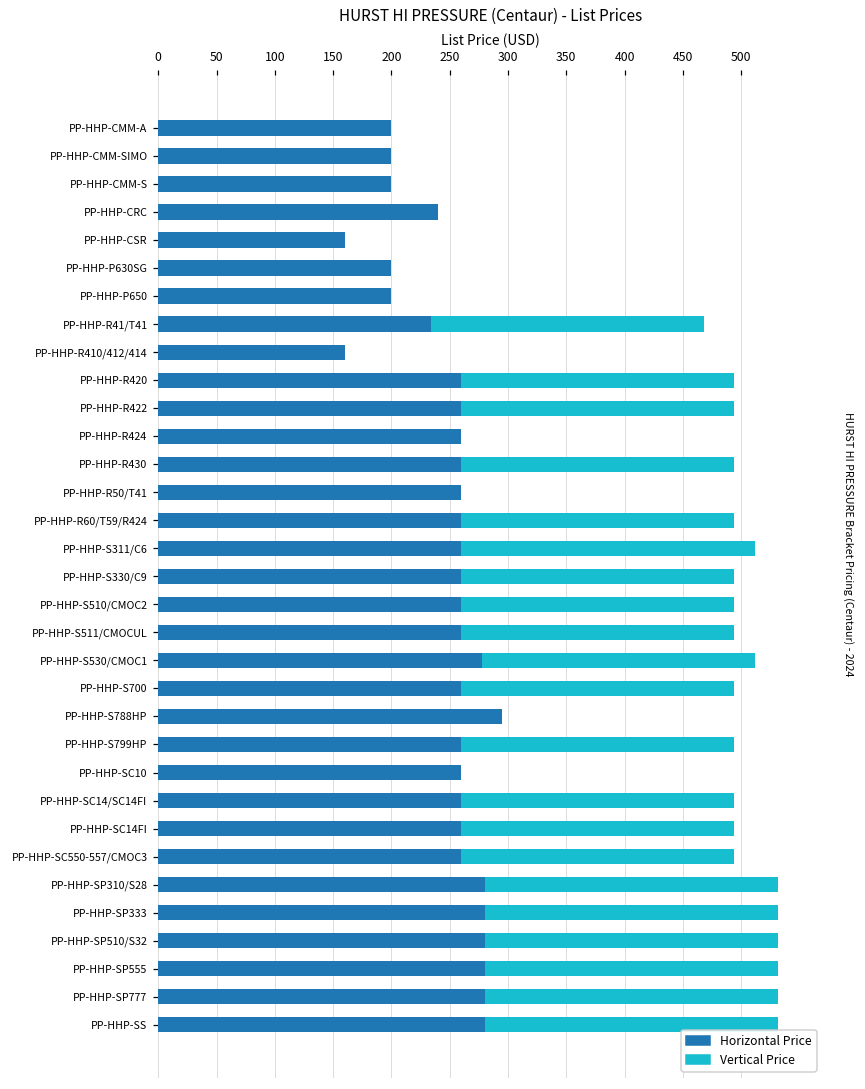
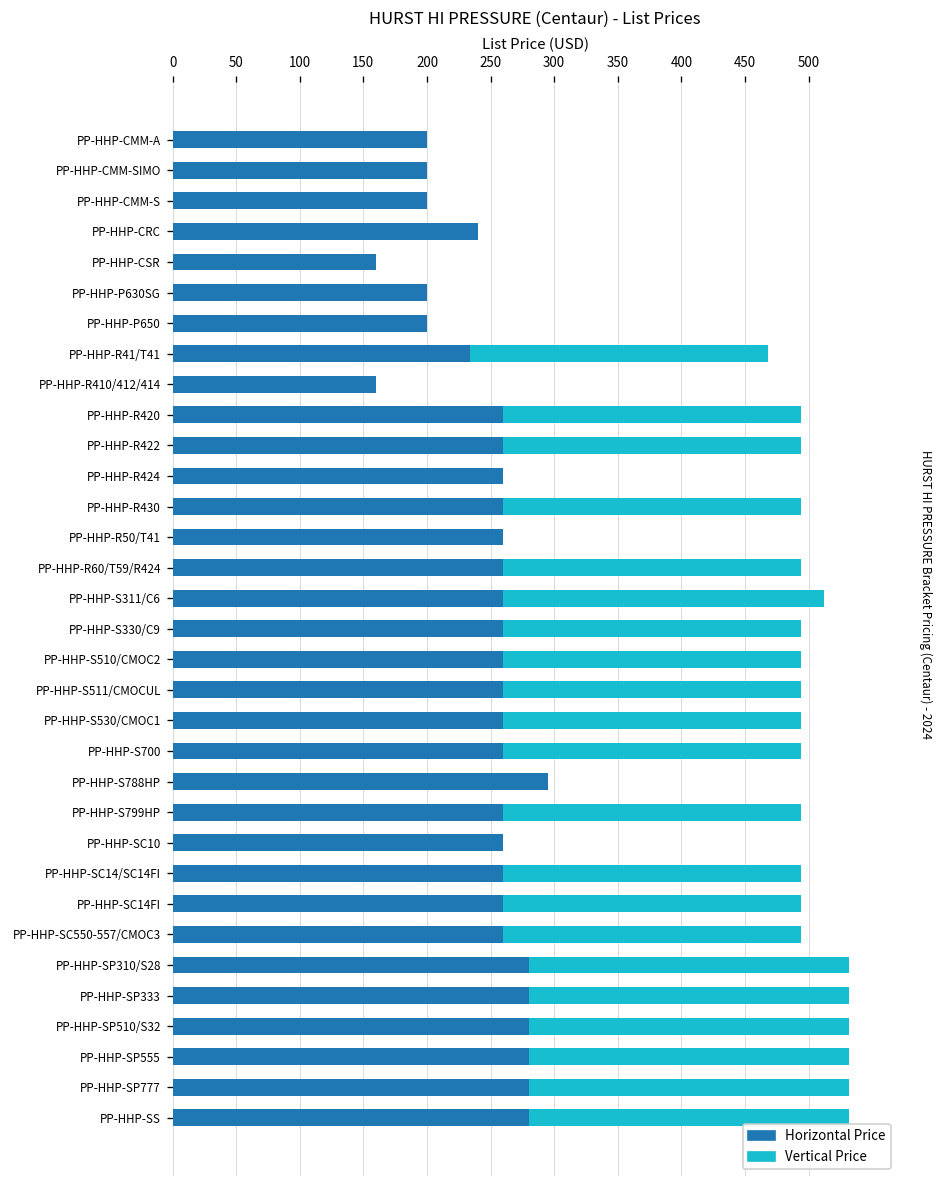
  {
    "Horizontal Price": {
      "PP-HHP-CMM-A": 200,
      "PP-HHP-CMM-SIMO": 200,
      "PP-HHP-CMM-S": 200,
      "PP-HHP-CRC": 240,
      "PP-HHP-CSR": 160,
      "PP-HHP-P630SG": 200,
      "PP-HHP-P650": 200,
      "PP-HHP-R41/T41": 234,
      "PP-HHP-R410/412/414": 160,
      "PP-HHP-R420": 260,
      "PP-HHP-R422": 260,
      "PP-HHP-R424": 260,
      "PP-HHP-R430": 260,
      "PP-HHP-R50/T41": 260,
      "PP-HHP-R60/T59/R424": 260,
      "PP-HHP-S311/C6": 260,
      "PP-HHP-S330/C9": 260,
      "PP-HHP-S510/CMOC2": 260,
      "PP-HHP-S511/CMOCUL": 260,
-     "PP-HHP-S530/CMOC1": 278,
+     "PP-HHP-S530/CMOC1": 260,
      "PP-HHP-S700": 260,
      "PP-HHP-S788HP": 295,
      "PP-HHP-S799HP": 260,
      "PP-HHP-SC10": 260,
      "PP-HHP-SC14/SC14FI": 260,
      "PP-HHP-SC14FI": 260,
      "PP-HHP-SC550-557/CMOC3": 260,
      "PP-HHP-SP310/S28": 280,
      "PP-HHP-SP333": 280,
      "PP-HHP-SP510/S32": 280,
      "PP-HHP-SP555": 280,
      "PP-HHP-SP777": 280,
      "PP-HHP-SS": 280
    },
    "Vertical Price": {
      "PP-HHP-CMM-A": 0,
      "PP-HHP-CMM-SIMO": 0,
      "PP-HHP-CMM-S": 0,
      "PP-HHP-CRC": 0,
      "PP-HHP-CSR": 0,
      "PP-HHP-P630SG": 0,
      "PP-HHP-P650": 0,
      "PP-HHP-R41/T41": 234,
      "PP-HHP-R410/412/414": 0,
      "PP-HHP-R420": 234,
      "PP-HHP-R422": 234,
      "PP-HHP-R424": 0,
      "PP-HHP-R430": 234,
      "PP-HHP-R50/T41": 0,
      "PP-HHP-R60/T59/R424": 234,
      "PP-HHP-S311/C6": 252,
      "PP-HHP-S330/C9": 234,
      "PP-HHP-S510/CMOC2": 234,
      "PP-HHP-S511/CMOCUL": 234,
      "PP-HHP-S530/CMOC1": 234,
      "PP-HHP-S700": 234,
      "PP-HHP-S788HP": 0,
      "PP-HHP-S799HP": 234,
      "PP-HHP-SC10": 0,
      "PP-HHP-SC14/SC14FI": 234,
      "PP-HHP-SC14FI": 234,
      "PP-HHP-SC550-557/CMOC3": 234,
      "PP-HHP-SP310/S28": 252,
      "PP-HHP-SP333": 252,
      "PP-HHP-SP510/S32": 252,
      "PP-HHP-SP555": 252,
      "PP-HHP-SP777": 252,
      "PP-HHP-SS": 252
    }
  }
